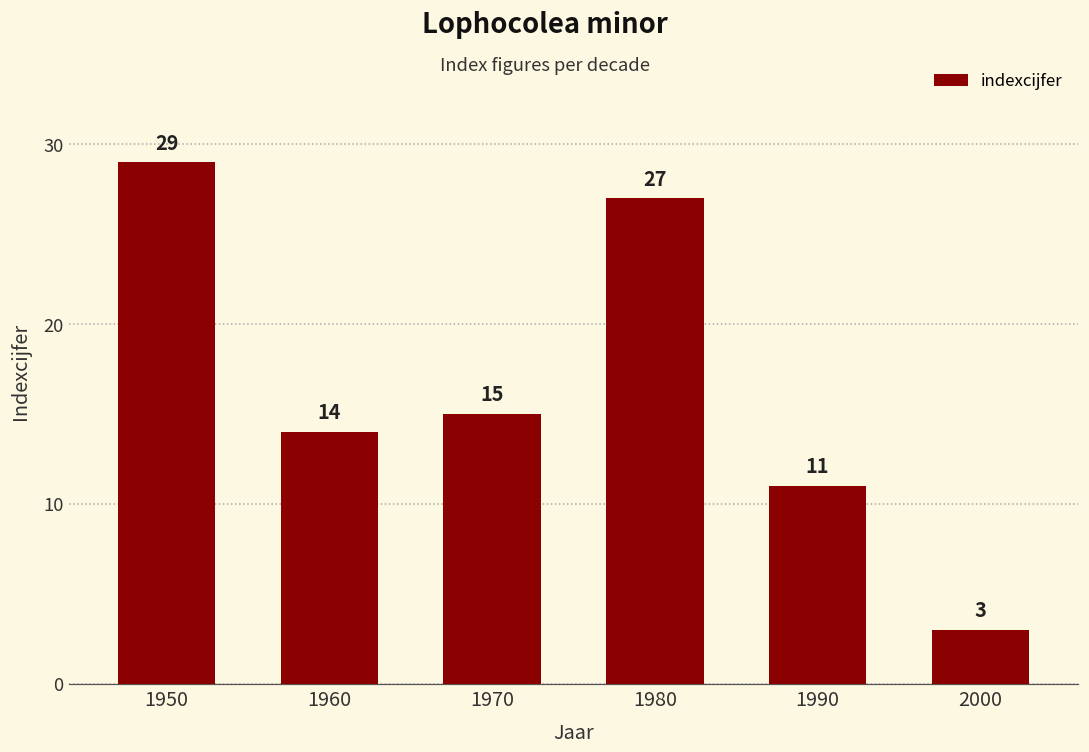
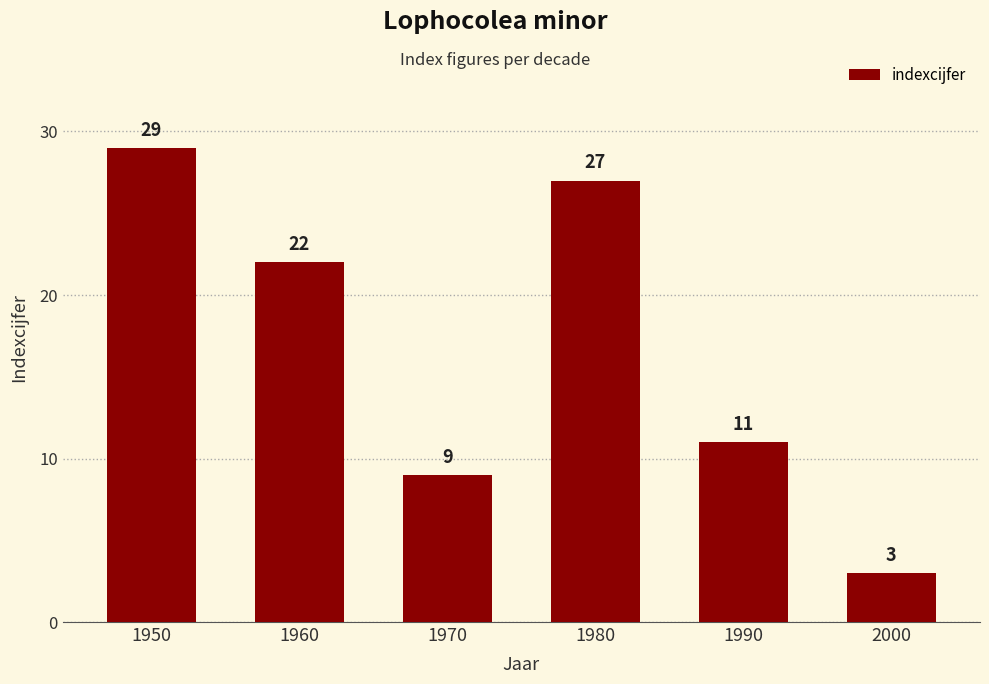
  {
    "1950": 29,
-   "1960": 14,
-   "1970": 15,
+   "1960": 22,
+   "1970": 9,
    "1980": 27,
    "1990": 11,
    "2000": 3
  }
